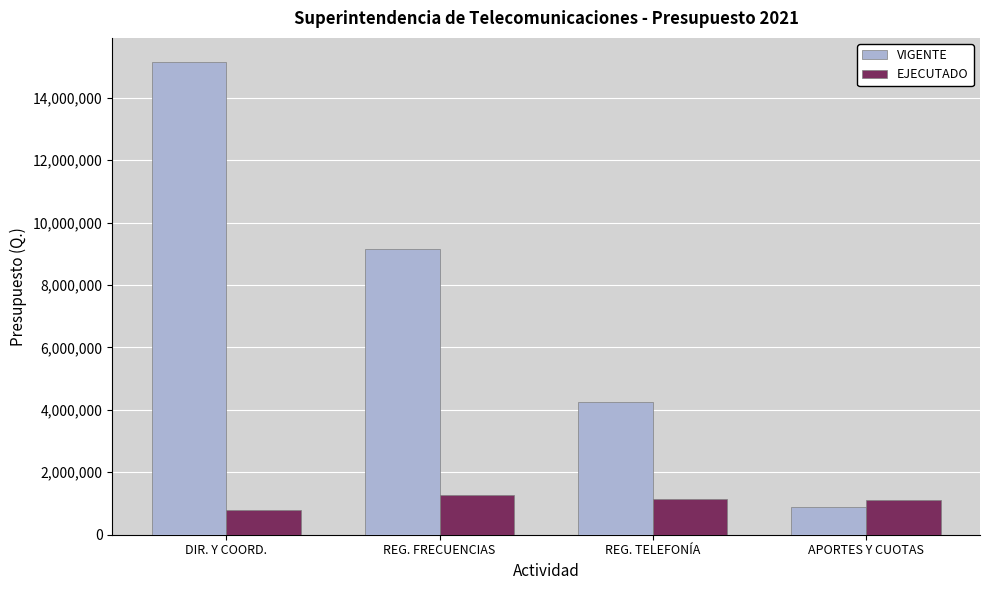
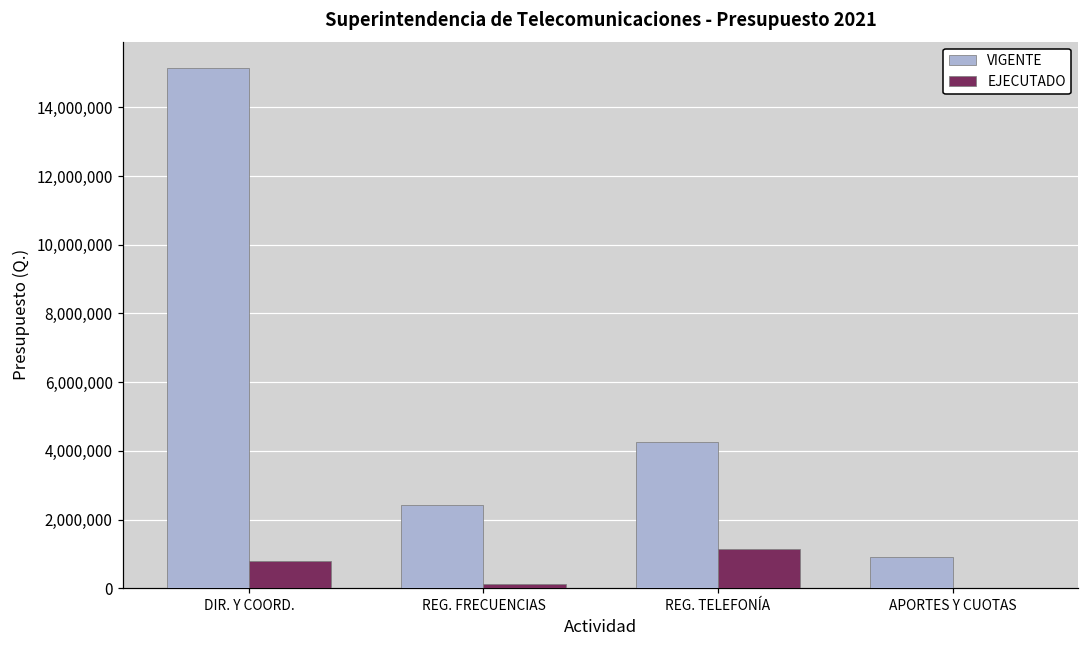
  {
    "VIGENTE": {
      "DIR. Y COORD.": "15,200,000",
-     "REG. FRECUENCIAS": "9,100,000",
+     "REG. FRECUENCIAS": "2,400,000",
      "REG. TELEFONÍA": "4,300,000",
      "APORTES Y CUOTAS": "900,000"
    },
    "EJECUTADO": {
      "DIR. Y COORD.": "800,000",
-     "REG. FRECUENCIAS": "1,300,000",
+     "REG. FRECUENCIAS": "100,000",
      "REG. TELEFONÍA": "1,200,000",
-     "APORTES Y CUOTAS": "1,100,000"
+     "APORTES Y CUOTAS": "0"
    }
  }
